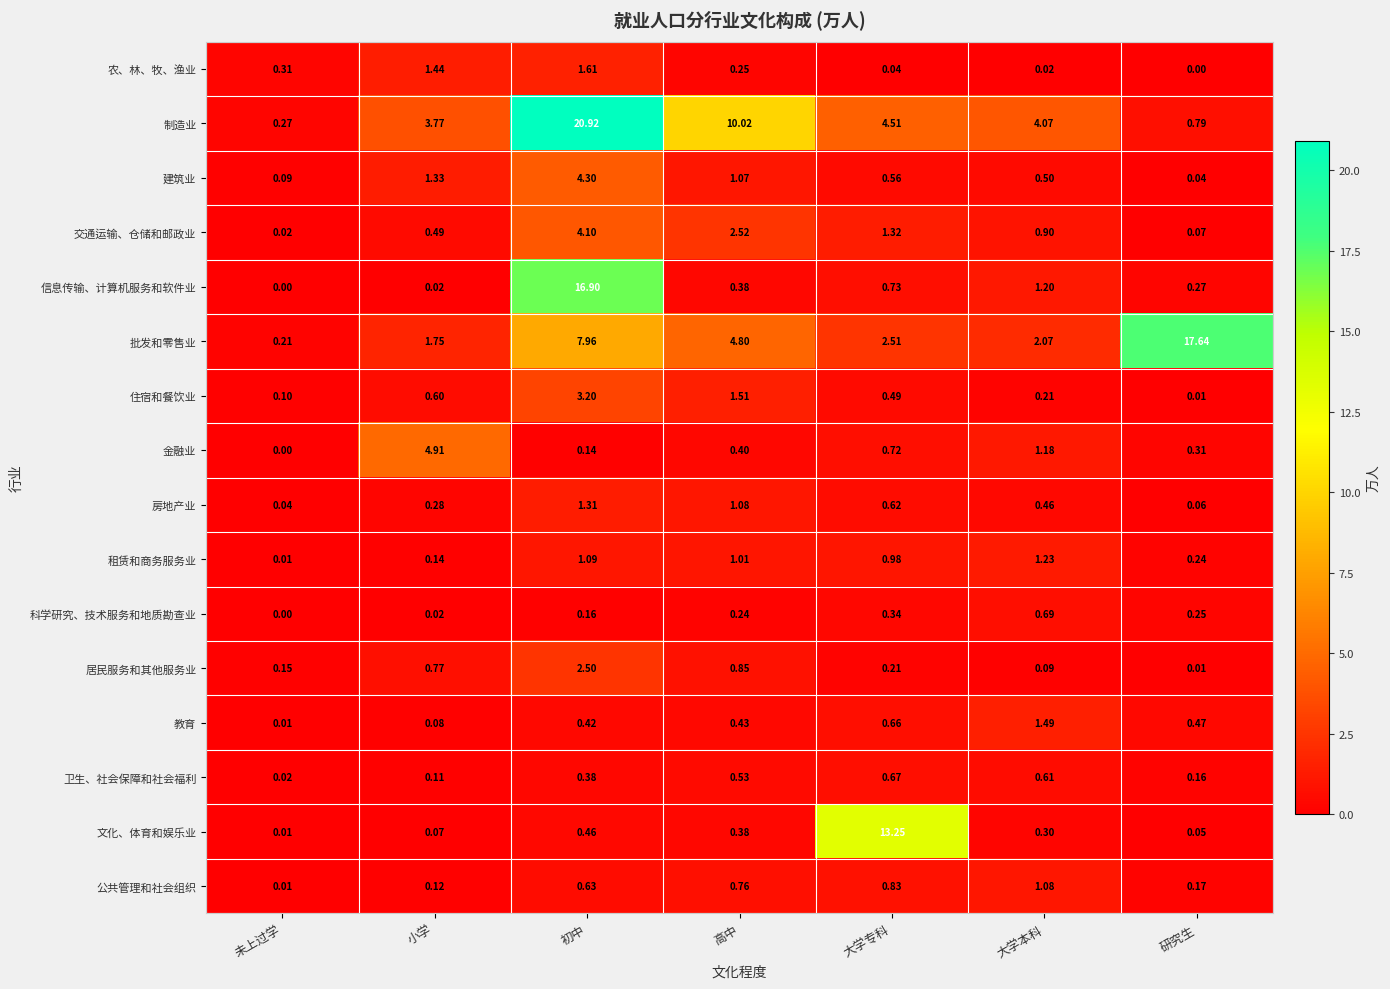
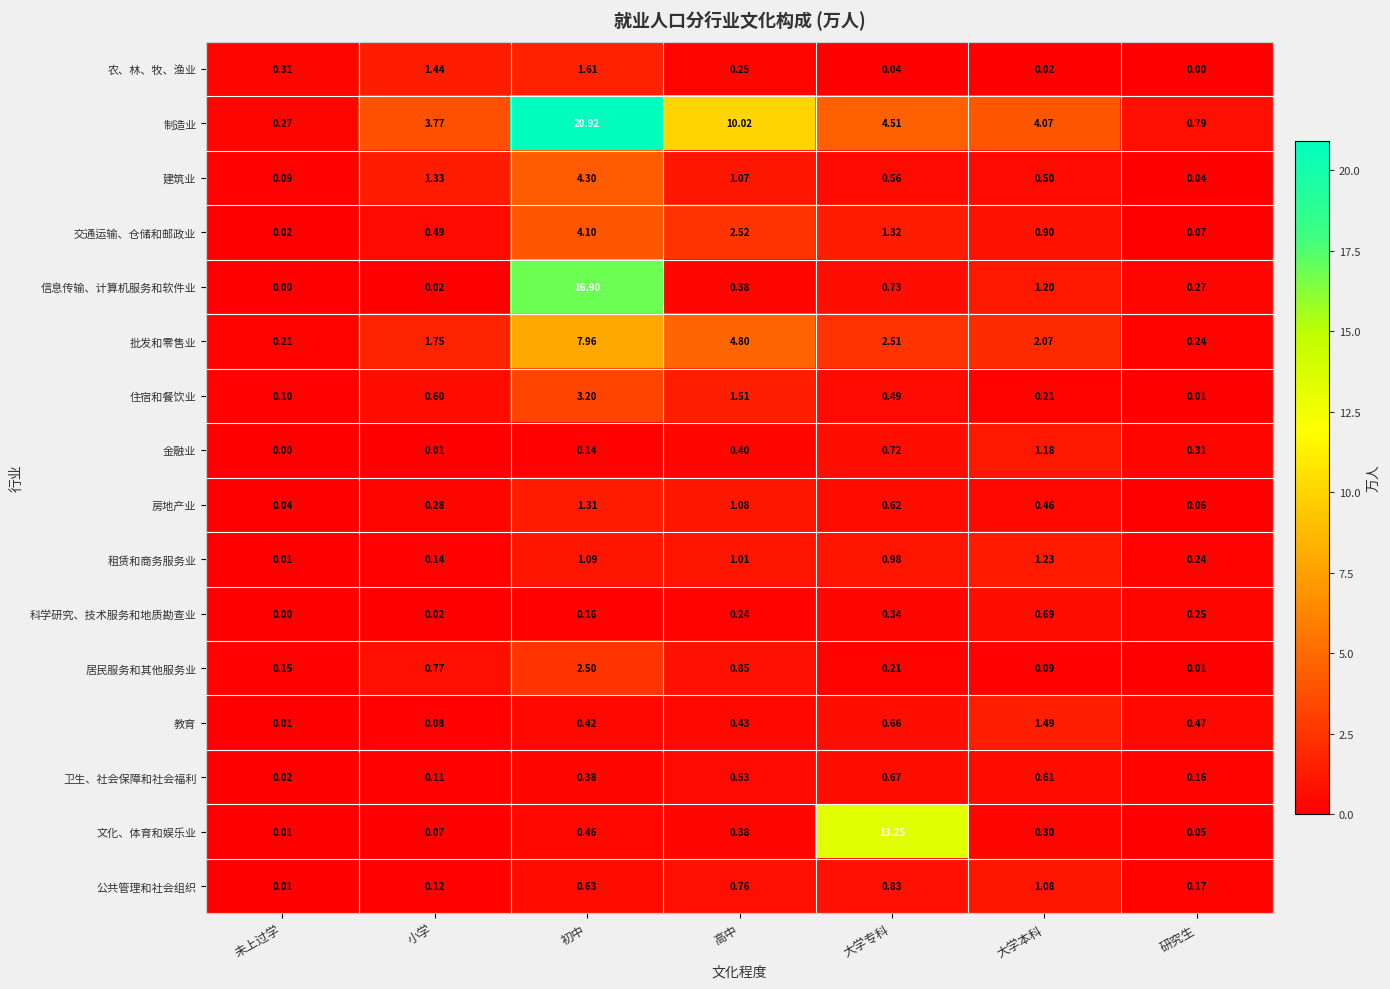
  {
    "农、林、牧、渔业": {
      "未上过学": 0.31,
      "小学": 1.44,
      "初中": 1.61,
      "高中": 0.25,
      "大学专科": 0.04,
      "大学本科": 0.02,
      "研究生": 0.00
    },
    "制造业": {
      "未上过学": 0.27,
      "小学": 3.77,
      "初中": 20.92,
      "高中": 10.02,
      "大学专科": 4.51,
      "大学本科": 4.07,
      "研究生": 0.79
    },
    "建筑业": {
      "未上过学": 0.09,
      "小学": 1.33,
      "初中": 4.30,
      "高中": 1.07,
      "大学专科": 0.56,
      "大学本科": 0.50,
      "研究生": 0.04
    },
    "交通运输、仓储和邮政业": {
      "未上过学": 0.02,
      "小学": 0.49,
      "初中": 4.10,
      "高中": 2.52,
      "大学专科": 1.32,
      "大学本科": 0.90,
      "研究生": 0.07
    },
    "信息传输、计算机服务和软件业": {
      "未上过学": 0.00,
      "小学": 0.02,
      "初中": 16.90,
      "高中": 0.38,
      "大学专科": 0.73,
      "大学本科": 1.20,
      "研究生": 0.27
    },
    "批发和零售业": {
      "未上过学": 0.21,
      "小学": 1.75,
      "初中": 7.96,
      "高中": 4.80,
      "大学专科": 2.51,
      "大学本科": 2.07,
-     "研究生": 17.64
+     "研究生": 0.24
    },
    "住宿和餐饮业": {
      "未上过学": 0.10,
      "小学": 0.60,
      "初中": 3.20,
      "高中": 1.51,
      "大学专科": 0.49,
      "大学本科": 0.21,
      "研究生": 0.01
    },
    "金融业": {
      "未上过学": 0.00,
-     "小学": 4.91,
+     "小学": 0.01,
      "初中": 0.14,
      "高中": 0.40,
      "大学专科": 0.72,
      "大学本科": 1.18,
      "研究生": 0.31
    },
    "房地产业": {
      "未上过学": 0.04,
      "小学": 0.28,
      "初中": 1.31,
      "高中": 1.08,
      "大学专科": 0.62,
      "大学本科": 0.46,
      "研究生": 0.06
    },
    "租赁和商务服务业": {
      "未上过学": 0.01,
      "小学": 0.14,
      "初中": 1.09,
      "高中": 1.01,
      "大学专科": 0.98,
      "大学本科": 1.23,
      "研究生": 0.24
    },
    "科学研究、技术服务和地质勘查业": {
      "未上过学": 0.00,
      "小学": 0.02,
      "初中": 0.16,
      "高中": 0.24,
      "大学专科": 0.34,
      "大学本科": 0.69,
      "研究生": 0.25
    },
    "居民服务和其他服务业": {
      "未上过学": 0.15,
      "小学": 0.77,
      "初中": 2.50,
      "高中": 0.85,
      "大学专科": 0.21,
      "大学本科": 0.09,
      "研究生": 0.01
    },
    "教育": {
      "未上过学": 0.01,
      "小学": 0.08,
      "初中": 0.42,
      "高中": 0.43,
      "大学专科": 0.66,
      "大学本科": 1.49,
      "研究生": 0.47
    },
    "卫生、社会保障和社会福利": {
      "未上过学": 0.02,
      "小学": 0.11,
      "初中": 0.38,
      "高中": 0.53,
      "大学专科": 0.67,
      "大学本科": 0.61,
      "研究生": 0.16
    },
    "文化、体育和娱乐业": {
      "未上过学": 0.01,
      "小学": 0.07,
      "初中": 0.46,
      "高中": 0.38,
      "大学专科": 13.25,
      "大学本科": 0.30,
      "研究生": 0.05
    },
    "公共管理和社会组织": {
      "未上过学": 0.01,
      "小学": 0.12,
      "初中": 0.63,
      "高中": 0.76,
      "大学专科": 0.83,
      "大学本科": 1.08,
      "研究生": 0.17
    }
  }
